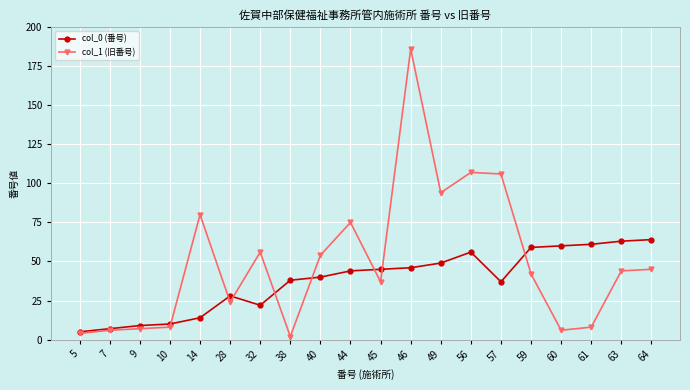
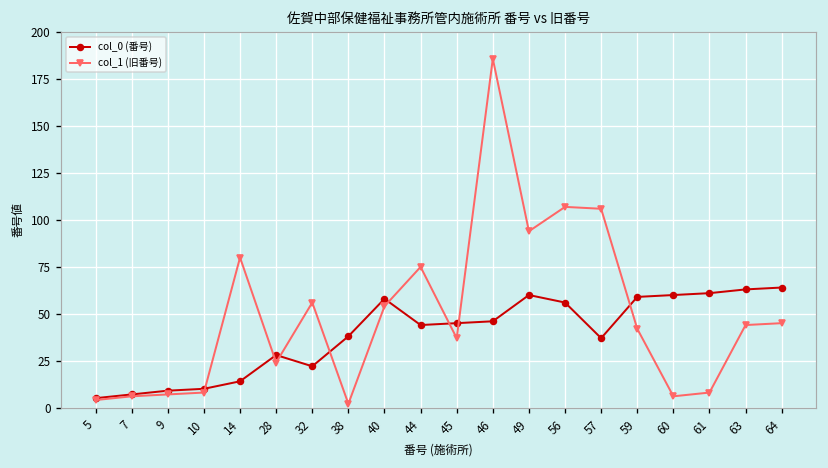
  {
    "col_0 (番号)": {
      "9": 9,
      "10": 10,
      "14": 14,
      "28": 28,
      "32": 22,
      "38": 38,
-     "40": 40,
+     "40": 58,
      "44": 44,
      "45": 45,
      "46": 46,
-     "49": 49,
+     "49": 60,
      "56": 56,
      "57": 37,
      "59": 59,
      "60": 60,
      "61": 61,
      "63": 63,
      "64": 64
    },
    "col_1 (旧番号)": {
      "9": 7,
      "10": 8,
      "14": 80,
      "28": 24,
      "32": 56,
      "38": 2,
      "40": 54,
      "44": 75,
      "45": 37,
      "46": 186,
      "49": 94,
      "56": 107,
      "57": 106,
      "59": 42,
      "60": 6,
      "61": 8,
      "63": 44,
      "64": 45
    }
  }
